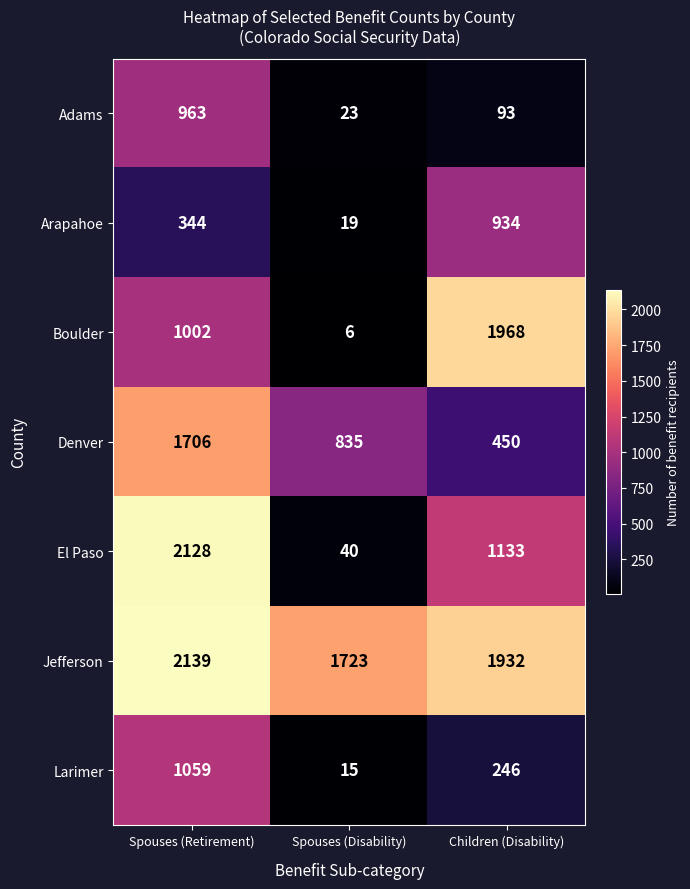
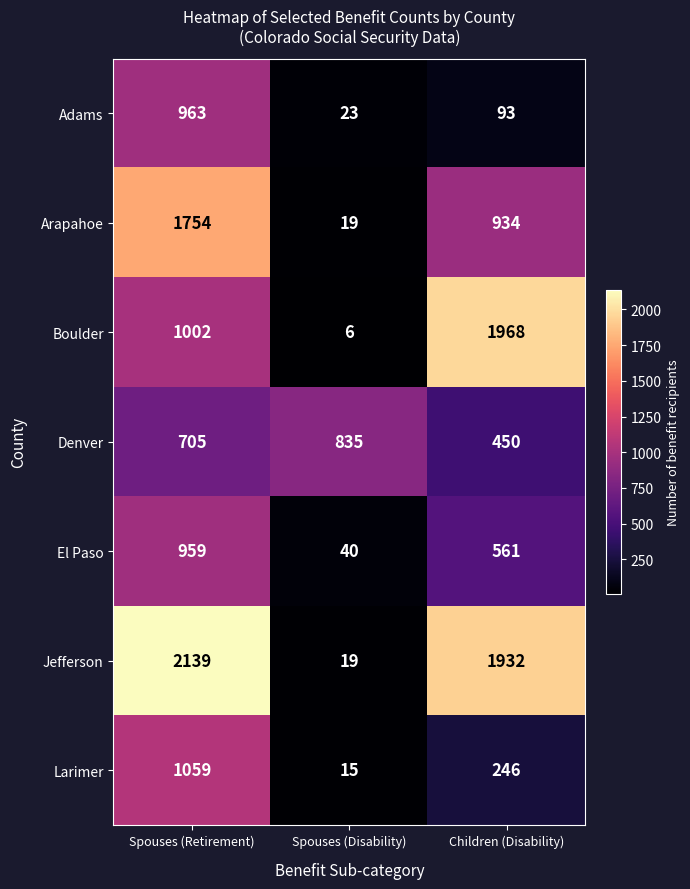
  {
    "Adams": {
      "Spouses (Retirement)": 963,
      "Spouses (Disability)": 23,
      "Children (Disability)": 93
    },
    "Arapahoe": {
-     "Spouses (Retirement)": 344,
+     "Spouses (Retirement)": 1754,
      "Spouses (Disability)": 19,
      "Children (Disability)": 934
    },
    "Boulder": {
      "Spouses (Retirement)": 1002,
      "Spouses (Disability)": 6,
      "Children (Disability)": 1968
    },
    "Denver": {
-     "Spouses (Retirement)": 1706,
+     "Spouses (Retirement)": 705,
      "Spouses (Disability)": 835,
      "Children (Disability)": 450
    },
    "El Paso": {
-     "Spouses (Retirement)": 2128,
+     "Spouses (Retirement)": 959,
      "Spouses (Disability)": 40,
-     "Children (Disability)": 1133
+     "Children (Disability)": 561
    },
    "Jefferson": {
      "Spouses (Retirement)": 2139,
-     "Spouses (Disability)": 1723,
+     "Spouses (Disability)": 19,
      "Children (Disability)": 1932
    },
    "Larimer": {
      "Spouses (Retirement)": 1059,
      "Spouses (Disability)": 15,
      "Children (Disability)": 246
    }
  }
